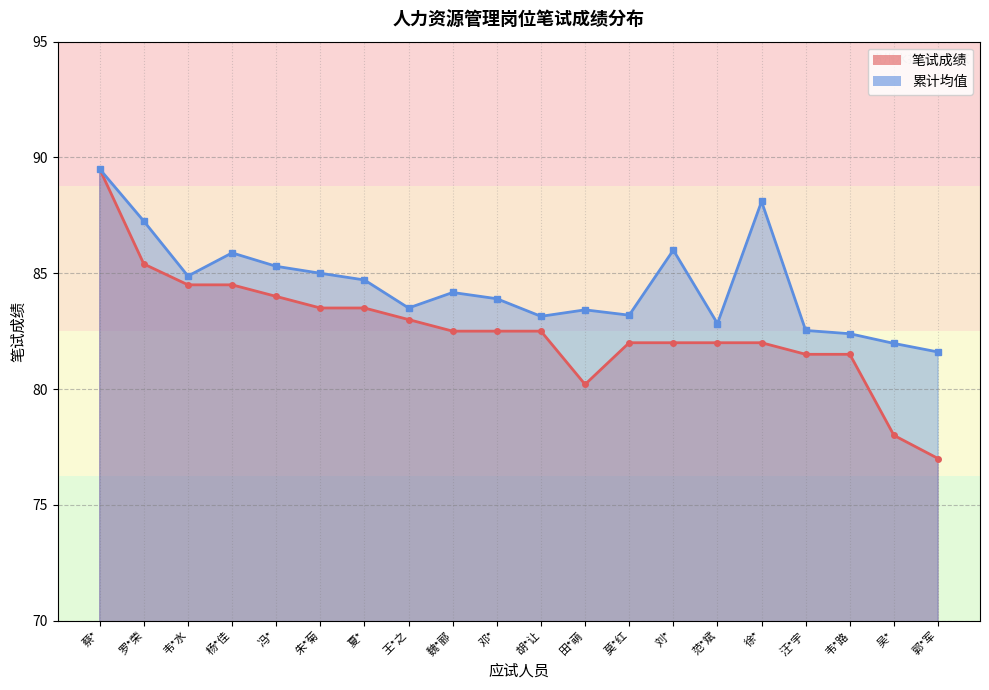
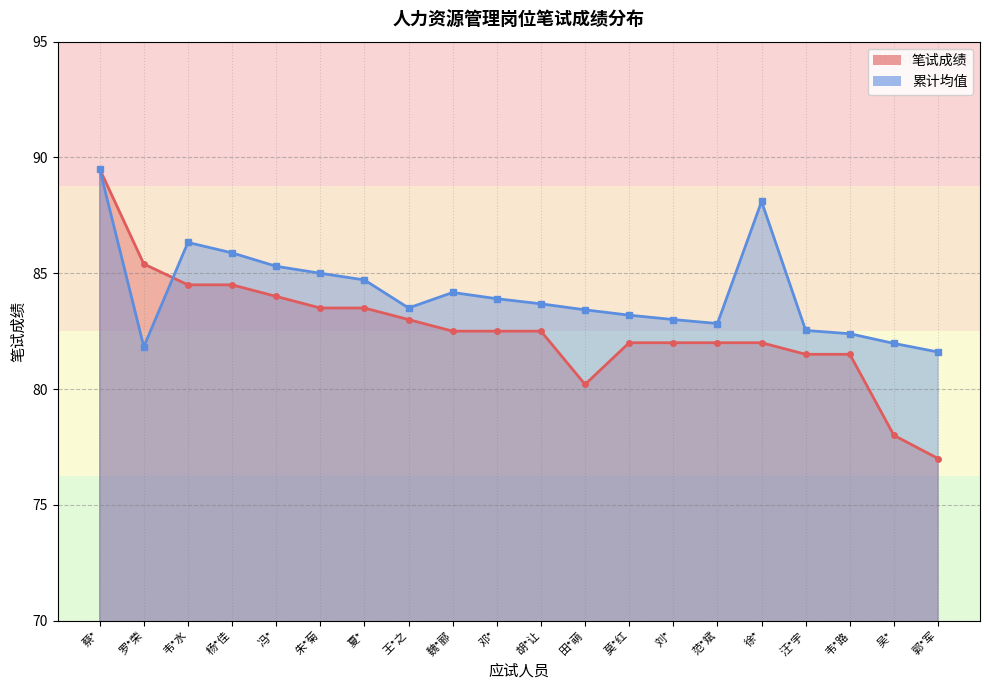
  {
    "笔试成绩": {
      "罗*荣": 85.4,
      "韦*水": 84.5,
      "杨*佳": 84.5,
      "冯*": 84.0,
      "朱*菊": 83.5,
      "夏*": 83.5,
      "王*之": 83.0,
      "魏*郦": 82.5,
      "邓*": 82.5,
      "胡*让": 82.5,
      "田*萌": 80.2,
      "莫*红": 82.0,
      "刘*": 82.0,
      "范*斌": 82.0,
      "徐*": 82.0,
      "汪*宇": 81.5,
      "韦*路": 81.5,
      "吴*": 78.0,
      "郭*军": 77.0
    },
    "累计均值": {
-     "罗*荣": 87.3,
-     "韦*水": 84.9,
+     "罗*荣": 81.8,
+     "韦*水": 86.3,
      "杨*佳": 85.9,
      "冯*": 85.3,
      "朱*菊": 85.0,
      "夏*": 84.7,
      "王*之": 83.5,
      "魏*郦": 84.2,
      "邓*": 83.9,
-     "胡*让": 83.1,
+     "胡*让": 83.7,
      "田*萌": 83.4,
      "莫*红": 83.2,
-     "刘*": 86,
+     "刘*": 83,
      "范*斌": 82.8,
      "徐*": 88.1,
      "汪*宇": 82.5,
      "韦*路": 82.4,
      "吴*": 82.0,
      "郭*军": 81.6
    }
  }
